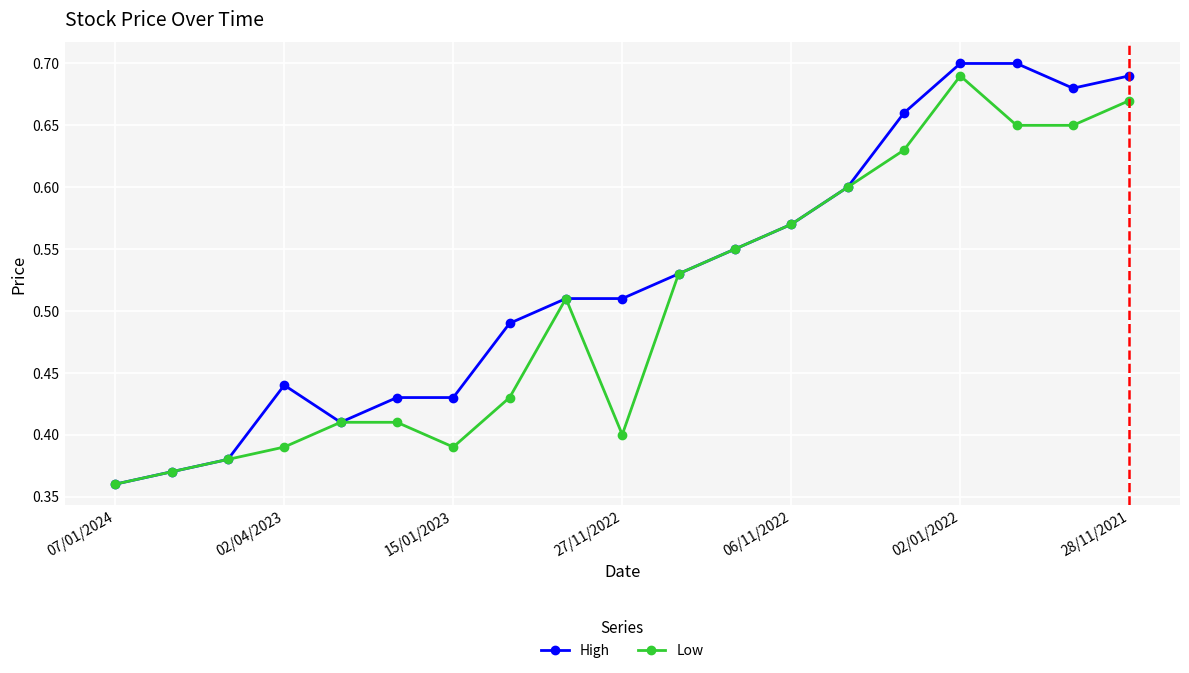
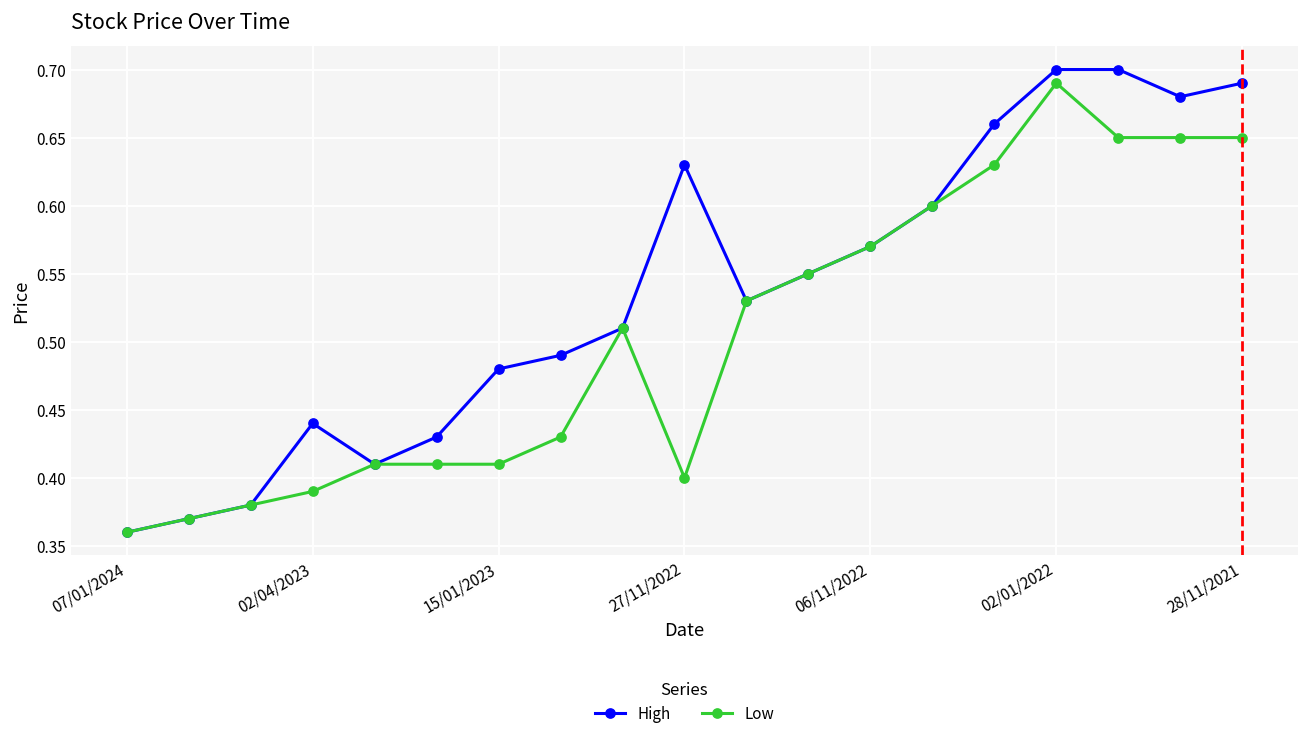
  {
    "High": {
      "02/04/2023": 0.44,
-     "15/01/2023": 0.43,
-     "27/11/2022": 0.51,
+     "15/01/2023": 0.48,
+     "27/11/2022": 0.63,
      "02/01/2022": 0.70,
      "28/11/2021": 0.69
    },
    "Low": {
      "02/04/2023": 0.39,
-     "15/01/2023": 0.39,
+     "15/01/2023": 0.41,
      "27/11/2022": 0.40,
      "02/01/2022": 0.69,
-     "28/11/2021": 0.67
+     "28/11/2021": 0.65
    }
  }
